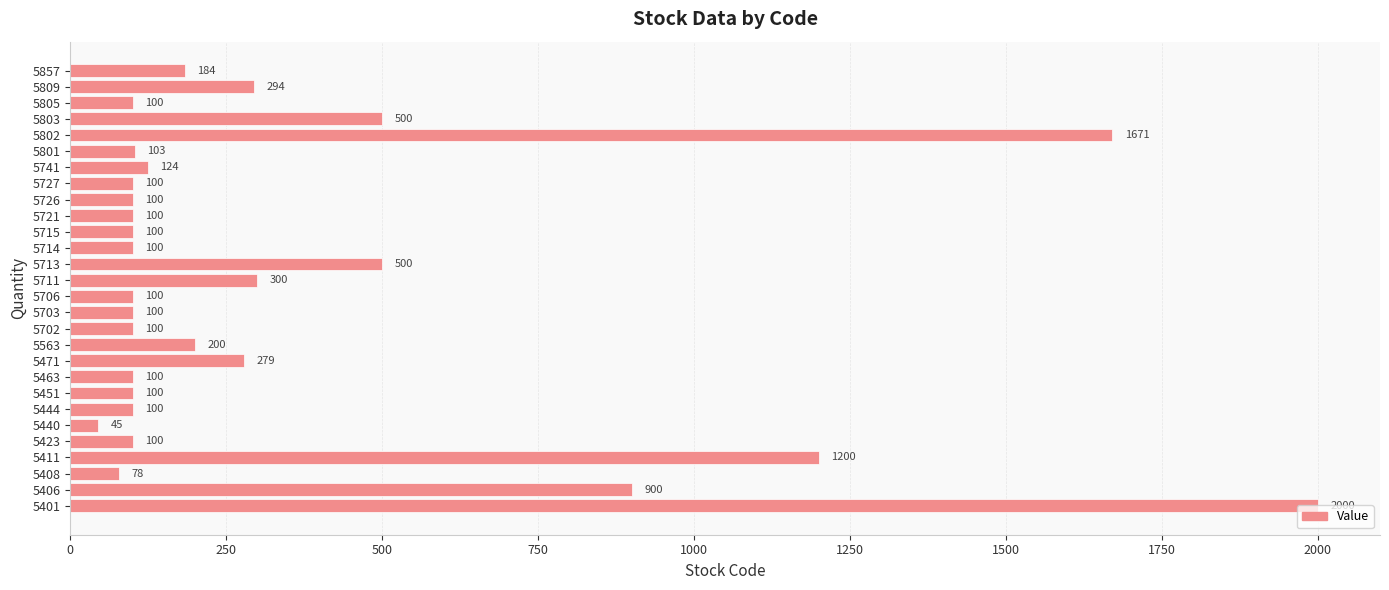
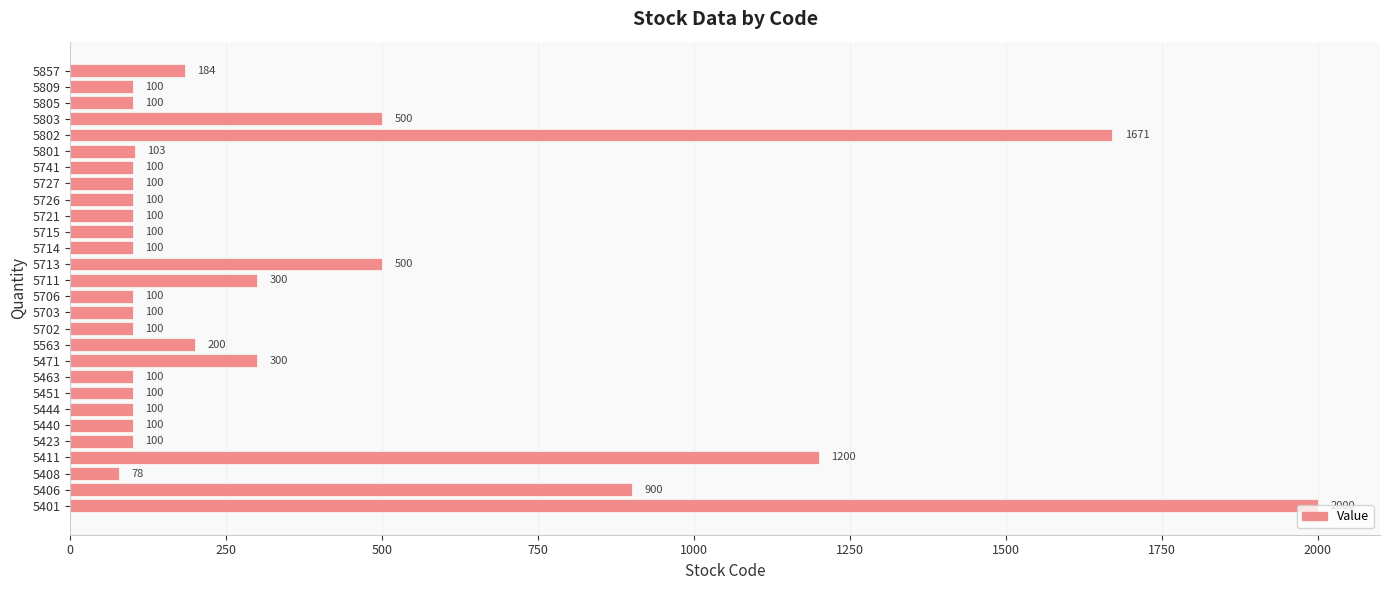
  {
    "5857": 184,
-   "5809": 294,
+   "5809": 100,
    "5805": 100,
    "5803": 500,
    "5802": 1671,
    "5801": 103,
-   "5741": 124,
+   "5741": 100,
    "5727": 100,
    "5726": 100,
    "5721": 100,
    "5715": 100,
    "5714": 100,
    "5713": 500,
    "5711": 300,
    "5706": 100,
    "5703": 100,
    "5702": 100,
    "5563": 200,
-   "5471": 279,
+   "5471": 300,
    "5463": 100,
    "5451": 100,
    "5444": 100,
-   "5440": 45,
+   "5440": 100,
    "5423": 100,
    "5411": 1200,
    "5408": 78,
    "5406": 900
  }
